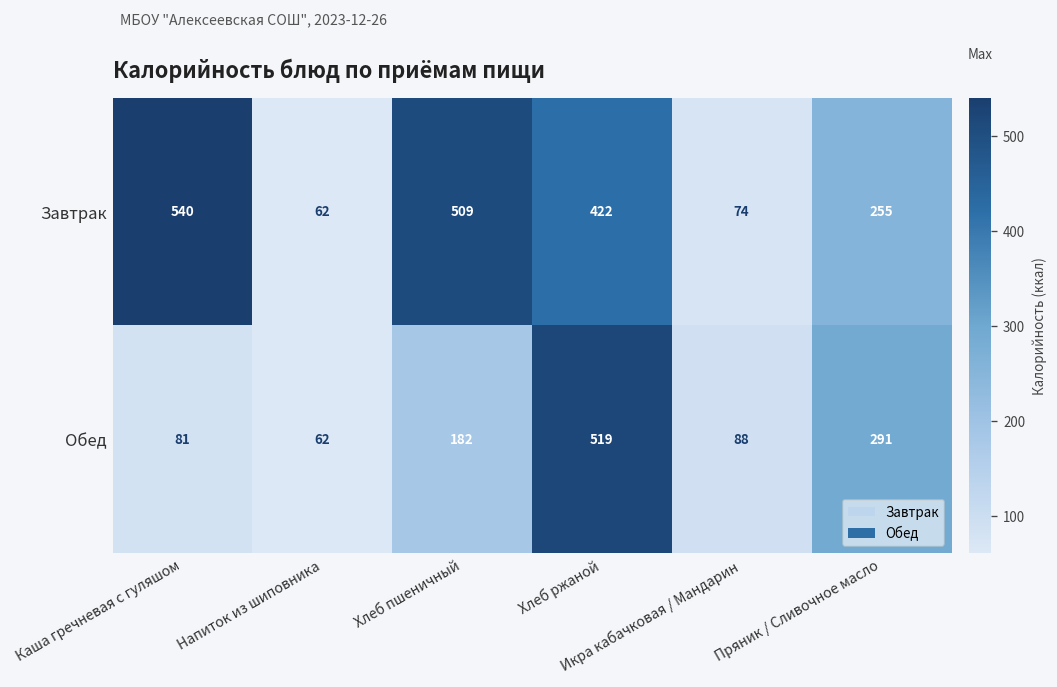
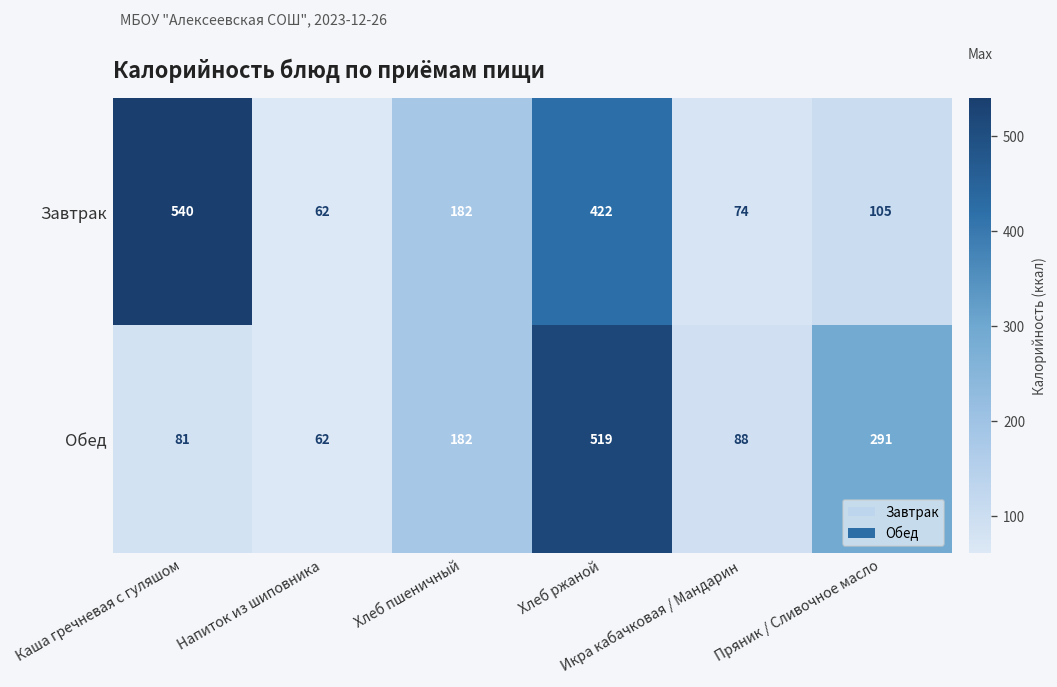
  {
    "Завтрак": {
      "Каша гречневая с гуляшом": 540,
      "Напиток из шиповника": 62,
-     "Хлеб пшеничный": 509,
+     "Хлеб пшеничный": 182,
      "Хлеб ржаной": 422,
      "Икра кабачковая / Мандарин": 74,
-     "Пряник / Сливочное масло": 255
+     "Пряник / Сливочное масло": 105
    },
    "Обед": {
      "Каша гречневая с гуляшом": 81,
      "Напиток из шиповника": 62,
      "Хлеб пшеничный": 182,
      "Хлеб ржаной": 519,
      "Икра кабачковая / Мандарин": 88,
      "Пряник / Сливочное масло": 291
    }
  }
